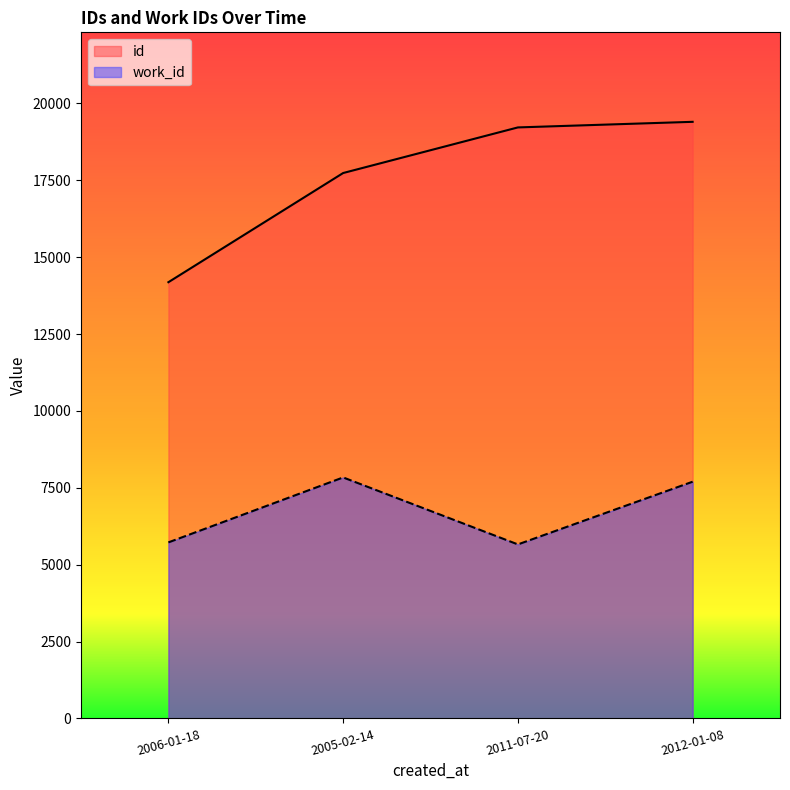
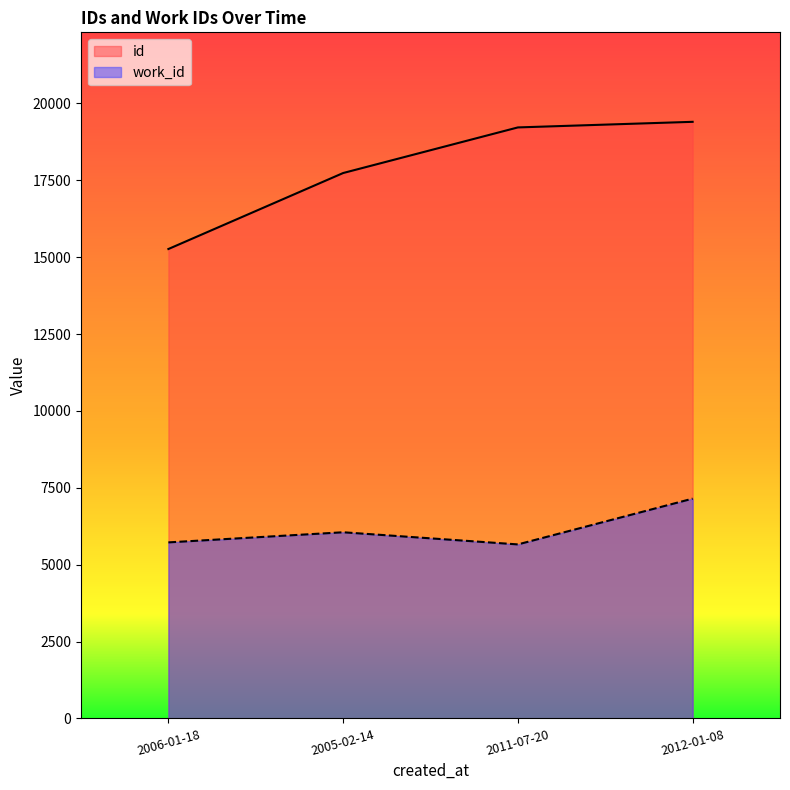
  {
    "id": {
-     "2006-01-18": 14200,
+     "2006-01-18": 15300,
      "2005-02-14": 17700,
      "2011-07-20": 19200,
      "2012-01-08": 19400
    },
    "work_id": {
      "2006-01-18": 5700,
-     "2005-02-14": 7800,
+     "2005-02-14": 6100,
      "2011-07-20": 5700,
-     "2012-01-08": 7700
+     "2012-01-08": 7100
    }
  }
